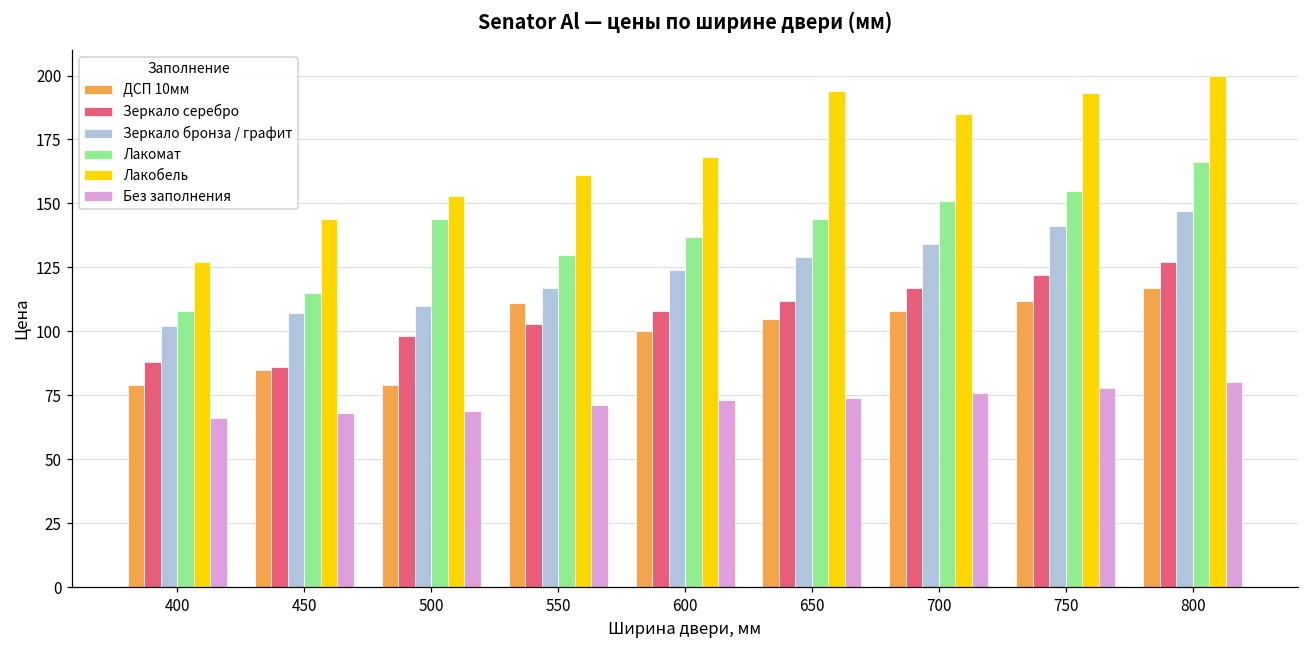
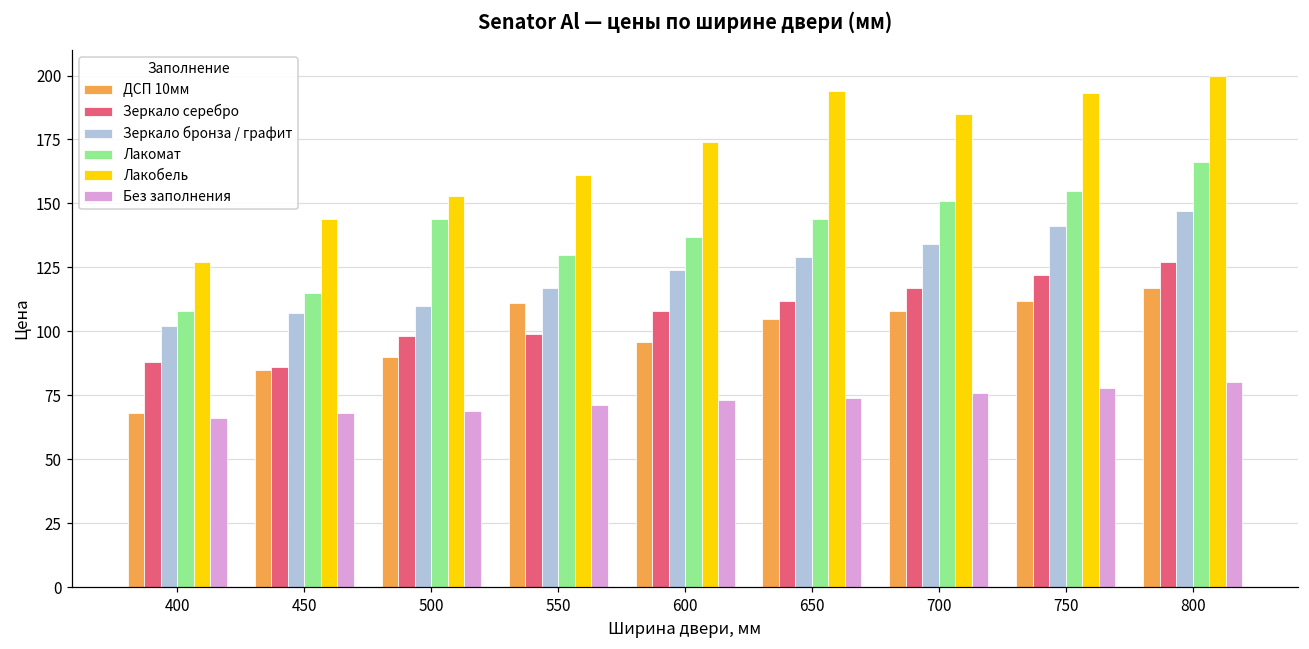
  {
    "ДСП 10мм": {
-     "400": 79,
+     "400": 68,
      "450": 85,
-     "500": 79,
+     "500": 90,
      "550": 111,
-     "600": 100,
+     "600": 96,
      "650": 105,
      "700": 108,
      "750": 112,
      "800": 117
    },
    "Зеркало серебро": {
      "400": 88,
      "450": 86,
      "500": 98,
-     "550": 103,
+     "550": 99,
      "600": 108,
      "650": 112,
      "700": 117,
      "750": 122,
      "800": 127
    },
    "Лакомат": {
      "400": 108,
      "450": 115,
      "500": 144,
      "550": 130,
      "600": 137,
      "650": 144,
      "700": 151,
      "750": 155,
      "800": 166
    },
    "Лакобель": {
      "400": 127,
      "450": 144,
      "500": 153,
      "550": 161,
-     "600": 168,
+     "600": 174,
      "650": 194,
      "700": 185,
      "750": 193,
      "800": 200
    }
  }
